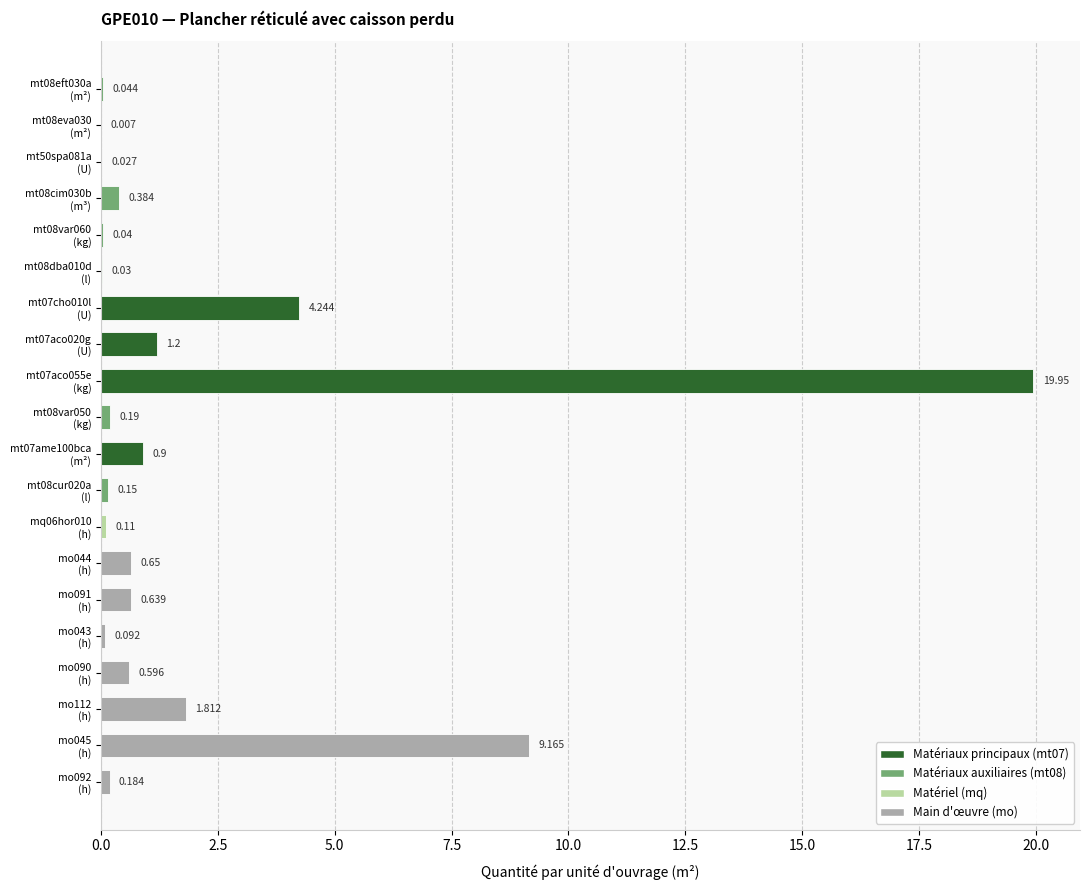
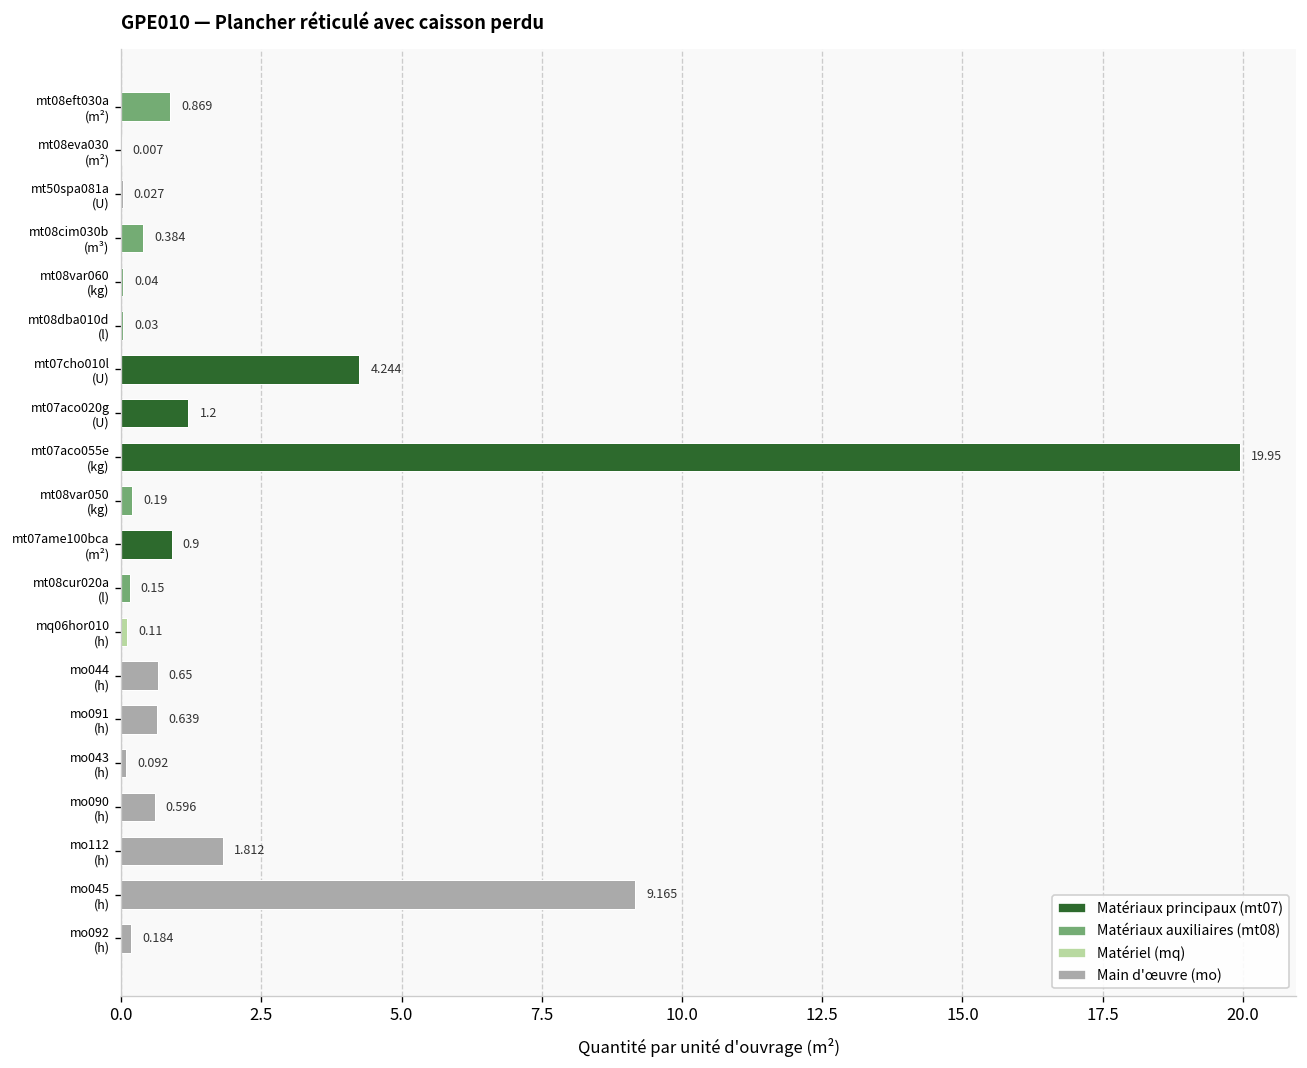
  {
-   "mt08eft030a (m²)": 0.044,
+   "mt08eft030a (m²)": 0.869,
    "mt08eva030 (m²)": 0.007,
    "mt50spa081a (U)": 0.027,
    "mt08cim030b (m³)": 0.384,
    "mt08var060 (kg)": 0.04,
    "mt08dba010d (l)": 0.03,
    "mt07cho010l (U)": 4.244,
    "mt07aco020g (U)": 1.2,
    "mt07aco055e (kg)": 19.95,
    "mt08var050 (kg)": 0.19,
    "mt07ame100bca (m²)": 0.9,
    "mt08cur020a (l)": 0.15,
    "mq06hor010 (h)": 0.11,
    "mo044 (h)": 0.65,
    "mo091 (h)": 0.639,
    "mo043 (h)": 0.092,
    "mo090 (h)": 0.596,
    "mo112 (h)": 1.812,
    "mo045 (h)": 9.165,
    "mo092 (h)": 0.184
  }
